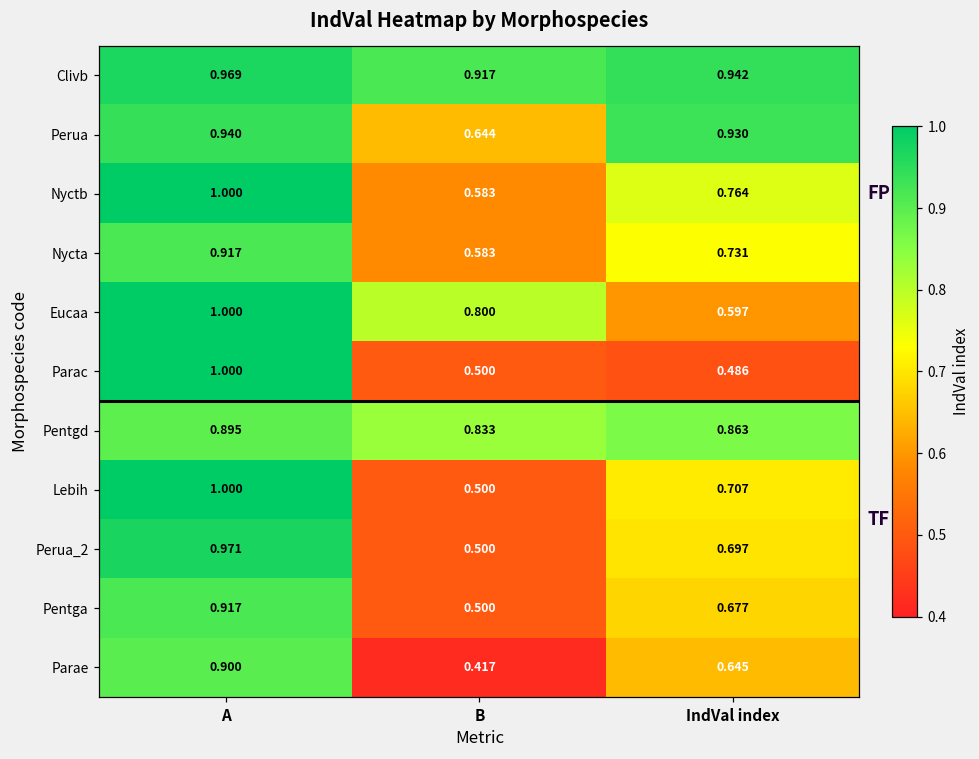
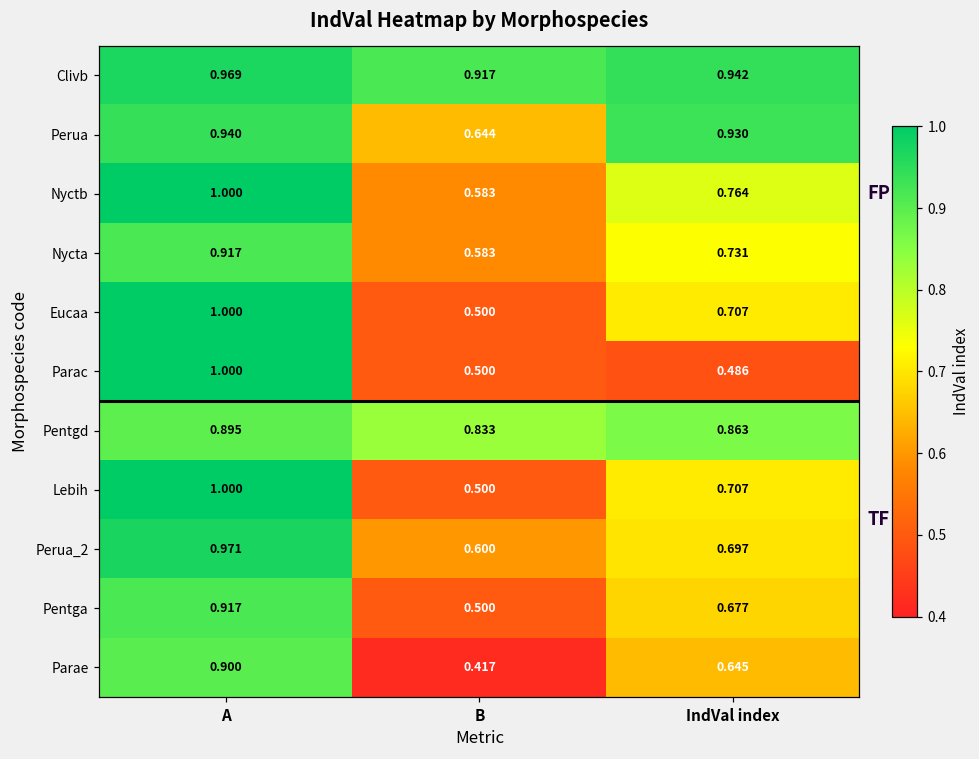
  {
    "Clivb": {
      "A": 0.969,
      "B": 0.917,
      "IndVal index": 0.942
    },
    "Perua": {
      "A": 0.940,
      "B": 0.644,
      "IndVal index": 0.930
    },
    "Nyctb": {
      "A": 1.000,
      "B": 0.583,
      "IndVal index": 0.764
    },
    "Nycta": {
      "A": 0.917,
      "B": 0.583,
      "IndVal index": 0.731
    },
    "Eucaa": {
      "A": 1.000,
-     "B": 0.800,
-     "IndVal index": 0.597
+     "B": 0.500,
+     "IndVal index": 0.707
    },
    "Parac": {
      "A": 1.000,
      "B": 0.500,
      "IndVal index": 0.486
    },
    "Pentgd": {
      "A": 0.895,
      "B": 0.833,
      "IndVal index": 0.863
    },
    "Lebih": {
      "A": 1.000,
      "B": 0.500,
      "IndVal index": 0.707
    },
    "Perua_2": {
      "A": 0.971,
-     "B": 0.500,
+     "B": 0.600,
      "IndVal index": 0.697
    },
    "Pentga": {
      "A": 0.917,
      "B": 0.500,
      "IndVal index": 0.677
    },
    "Parae": {
      "A": 0.900,
      "B": 0.417,
      "IndVal index": 0.645
    }
  }
